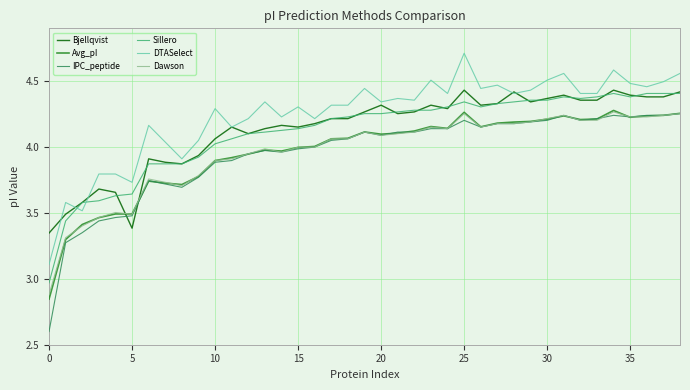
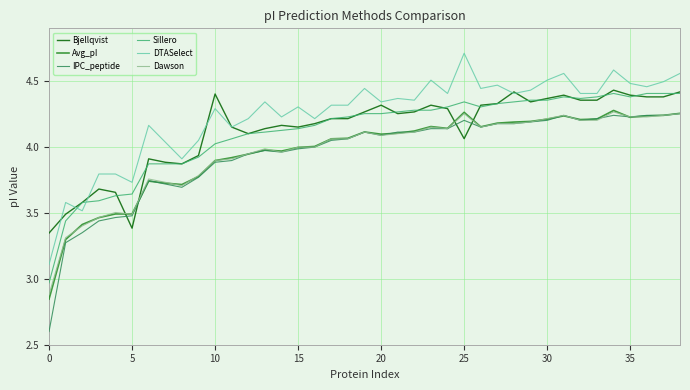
  {
    "Bjellqvist": {
      "0": 3.35,
      "5": 3.38,
-     "10": 4.06,
+     "10": 4.40,
      "20": 4.32,
-     "25": 4.43
+     "25": 4.06
    }
  }
